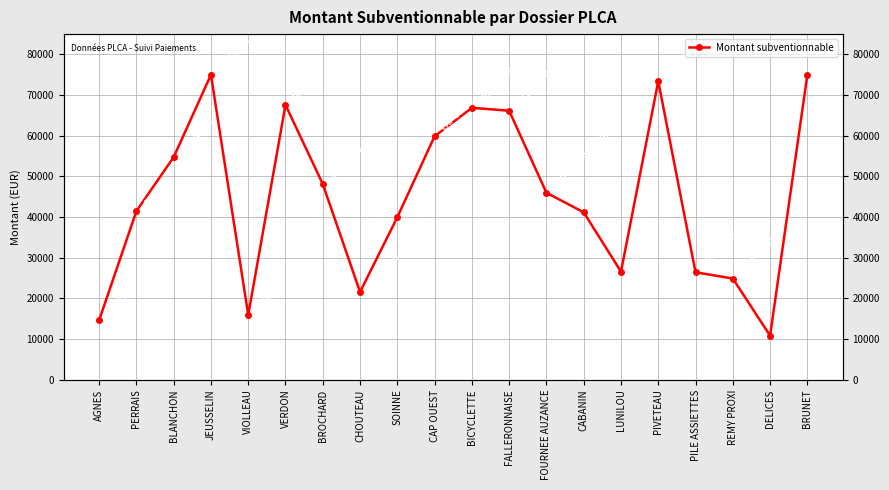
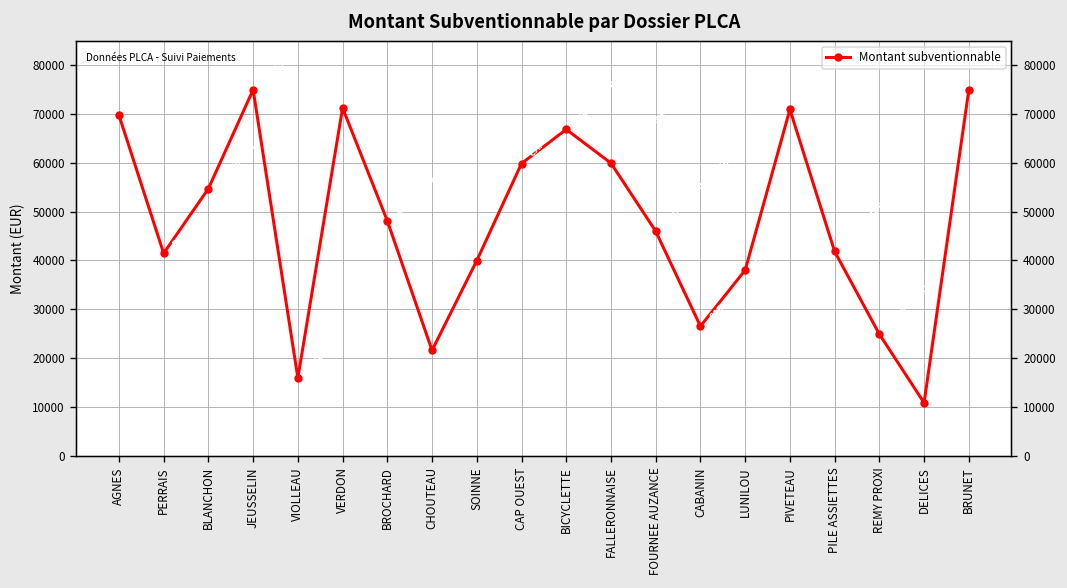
  {
-   "AGNES": 15000,
+   "AGNES": 70000,
    "PERRAIS": 41000,
    "BLANCHON": 55000,
    "JEUSSELIN": 75000,
    "VIOLLEAU": 16000,
-   "VERDON": 68000,
+   "VERDON": 71000,
    "BROCHARD": 48000,
    "CHOUTEAU": 22000,
    "SOINNE": 40000,
    "CAP OUEST": 60000,
    "BICYCLETTE": 67000,
-   "FALLERONNAISE": 66000,
+   "FALLERONNAISE": 60000,
    "FOURNEE AUZANCE": 46000,
-   "CABANIN": 41000,
-   "LUNILOU": 27000,
-   "PIVETEAU": 73000,
-   "PILE ASSIETTES": 26000,
+   "CABANIN": 27000,
+   "LUNILOU": 38000,
+   "PIVETEAU": 71000,
+   "PILE ASSIETTES": 42000,
    "REMY PROXI": 25000,
    "DELICES": 11000,
    "BRUNET": 75000
  }
